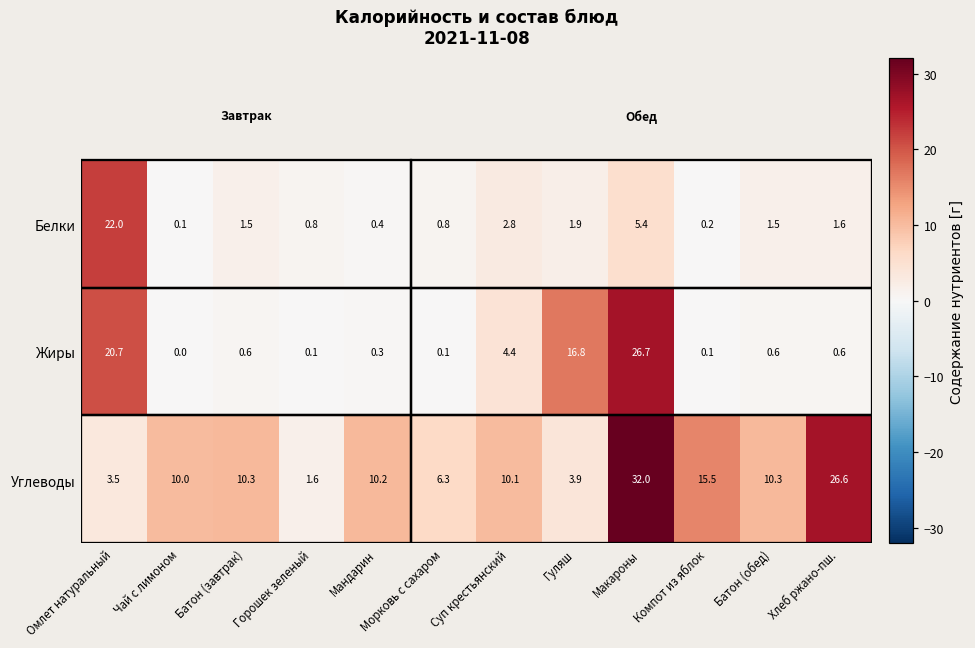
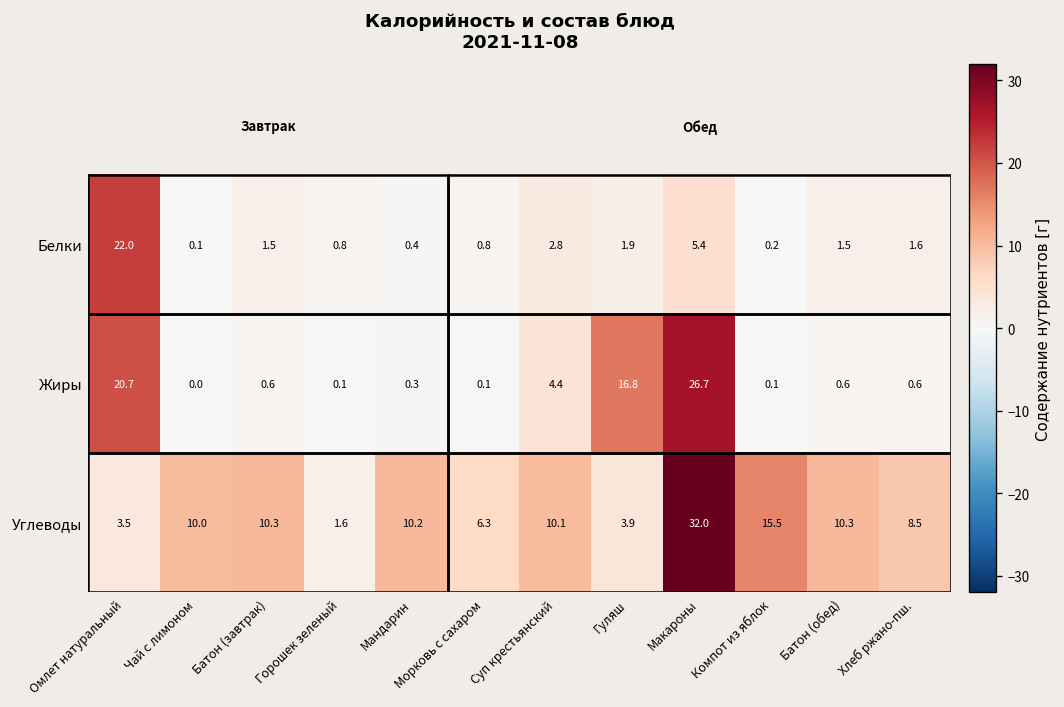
  {
    "Белки": {
      "Омлет натуральный": 22.0,
      "Чай с лимоном": 0.1,
      "Батон (завтрак)": 1.5,
      "Горошек зеленый": 0.8,
      "Мандарин": 0.4,
      "Морковь с сахаром": 0.8,
      "Суп крестьянский": 2.8,
      "Гуляш": 1.9,
      "Макароны": 5.4,
      "Компот из яблок": 0.2,
      "Батон (обед)": 1.5,
      "Хлеб ржано-пш.": 1.6
    },
    "Жиры": {
      "Омлет натуральный": 20.7,
      "Чай с лимоном": 0.0,
      "Батон (завтрак)": 0.6,
      "Горошек зеленый": 0.1,
      "Мандарин": 0.3,
      "Морковь с сахаром": 0.1,
      "Суп крестьянский": 4.4,
      "Гуляш": 16.8,
      "Макароны": 26.7,
      "Компот из яблок": 0.1,
      "Батон (обед)": 0.6,
      "Хлеб ржано-пш.": 0.6
    },
    "Углеводы": {
      "Омлет натуральный": 3.5,
      "Чай с лимоном": 10.0,
      "Батон (завтрак)": 10.3,
      "Горошек зеленый": 1.6,
      "Мандарин": 10.2,
      "Морковь с сахаром": 6.3,
      "Суп крестьянский": 10.1,
      "Гуляш": 3.9,
      "Макароны": 32.0,
      "Компот из яблок": 15.5,
      "Батон (обед)": 10.3,
-     "Хлеб ржано-пш.": 26.6
+     "Хлеб ржано-пш.": 8.5
    }
  }
